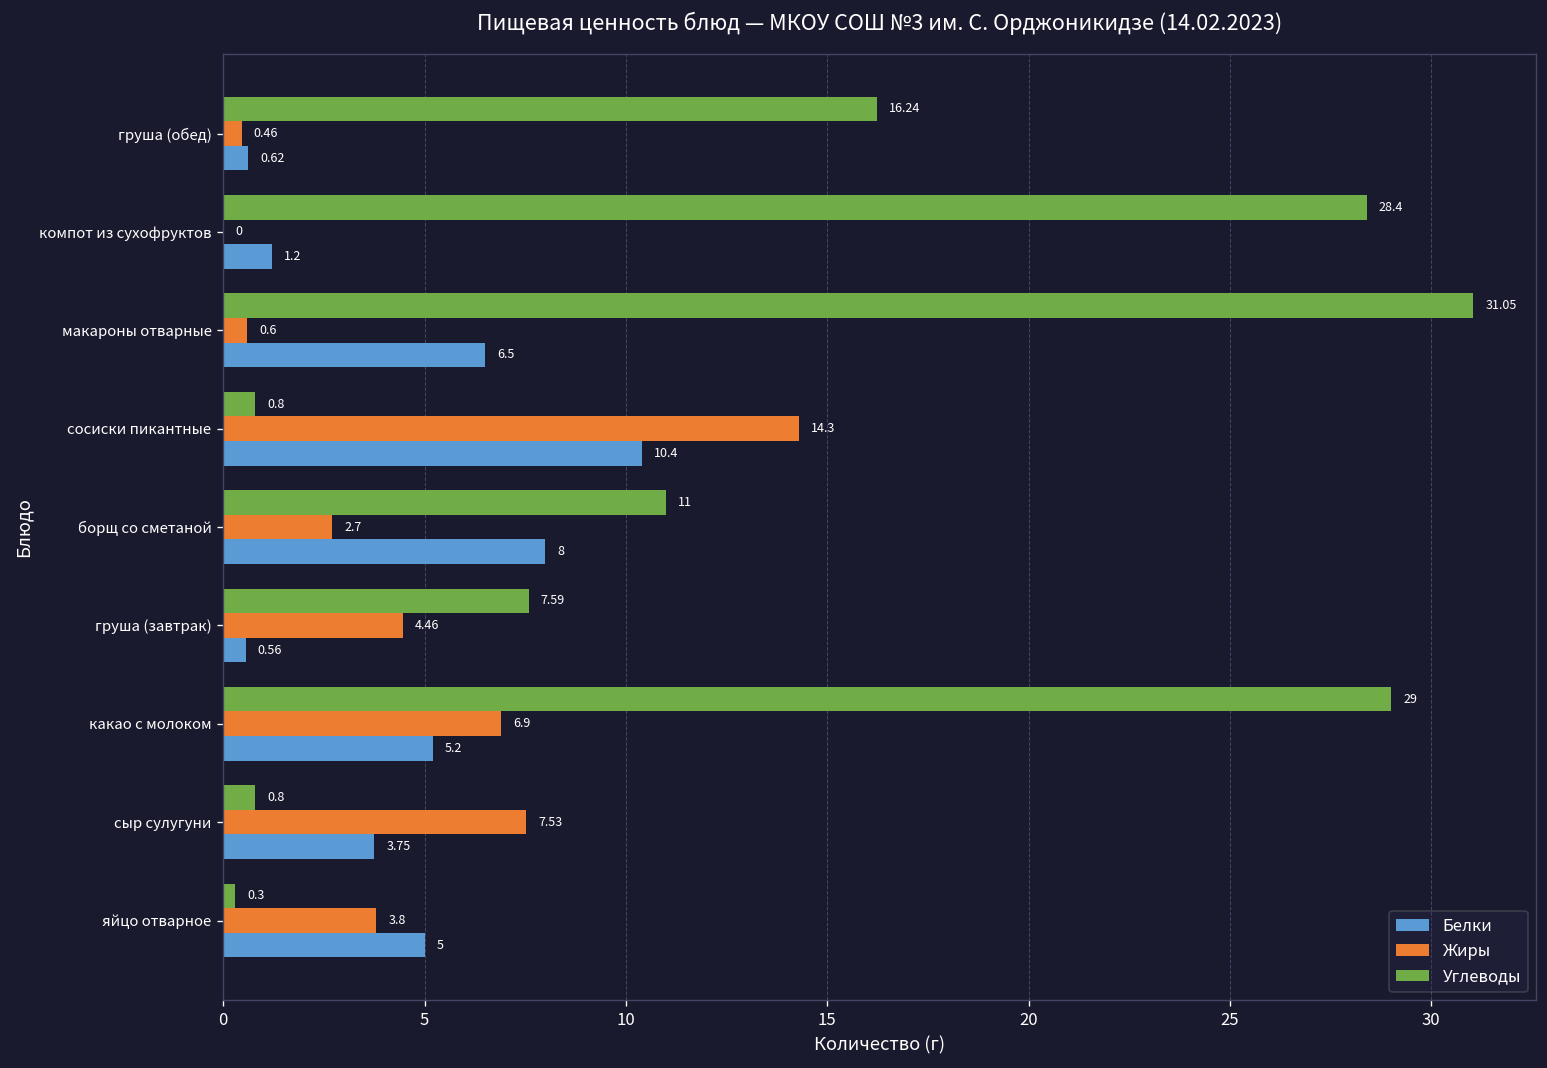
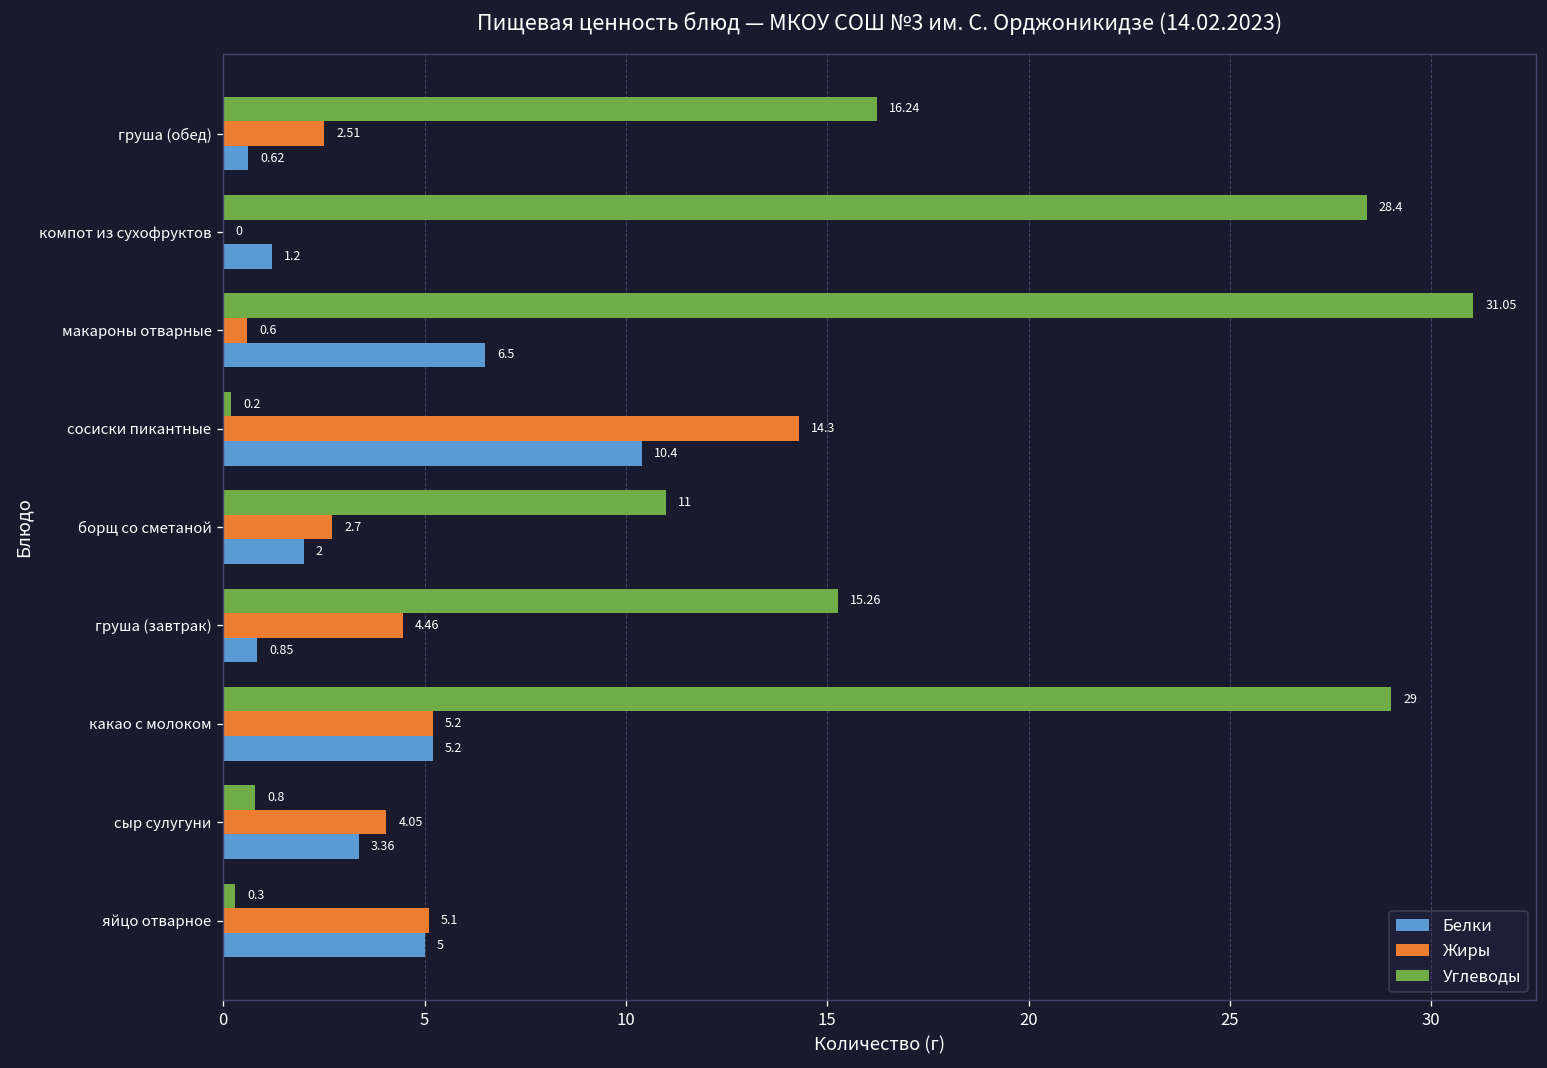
  {
    "Белки": {
      "груша (обед)": 0.62,
      "компот из сухофруктов": 1.2,
      "макароны отварные": 6.5,
      "сосиски пикантные": 10.4,
-     "борщ со сметаной": 8,
-     "груша (завтрак)": 0.56,
+     "борщ со сметаной": 2,
+     "груша (завтрак)": 0.85,
      "какао с молоком": 5.2,
-     "сыр сулугуни": 3.75,
+     "сыр сулугуни": 3.36,
      "яйцо отварное": 5
    },
    "Жиры": {
-     "груша (обед)": 0.46,
+     "груша (обед)": 2.51,
      "компот из сухофруктов": 0,
      "макароны отварные": 0.6,
      "сосиски пикантные": 14.3,
      "борщ со сметаной": 2.7,
      "груша (завтрак)": 4.46,
-     "какао с молоком": 6.9,
-     "сыр сулугуни": 7.53,
-     "яйцо отварное": 3.8
+     "какао с молоком": 5.2,
+     "сыр сулугуни": 4.05,
+     "яйцо отварное": 5.1
    },
    "Углеводы": {
      "груша (обед)": 16.24,
      "компот из сухофруктов": 28.4,
      "макароны отварные": 31.05,
-     "сосиски пикантные": 0.8,
+     "сосиски пикантные": 0.2,
      "борщ со сметаной": 11,
-     "груша (завтрак)": 7.59,
+     "груша (завтрак)": 15.26,
      "какао с молоком": 29,
      "сыр сулугуни": 0.8,
      "яйцо отварное": 0.3
    }
  }
